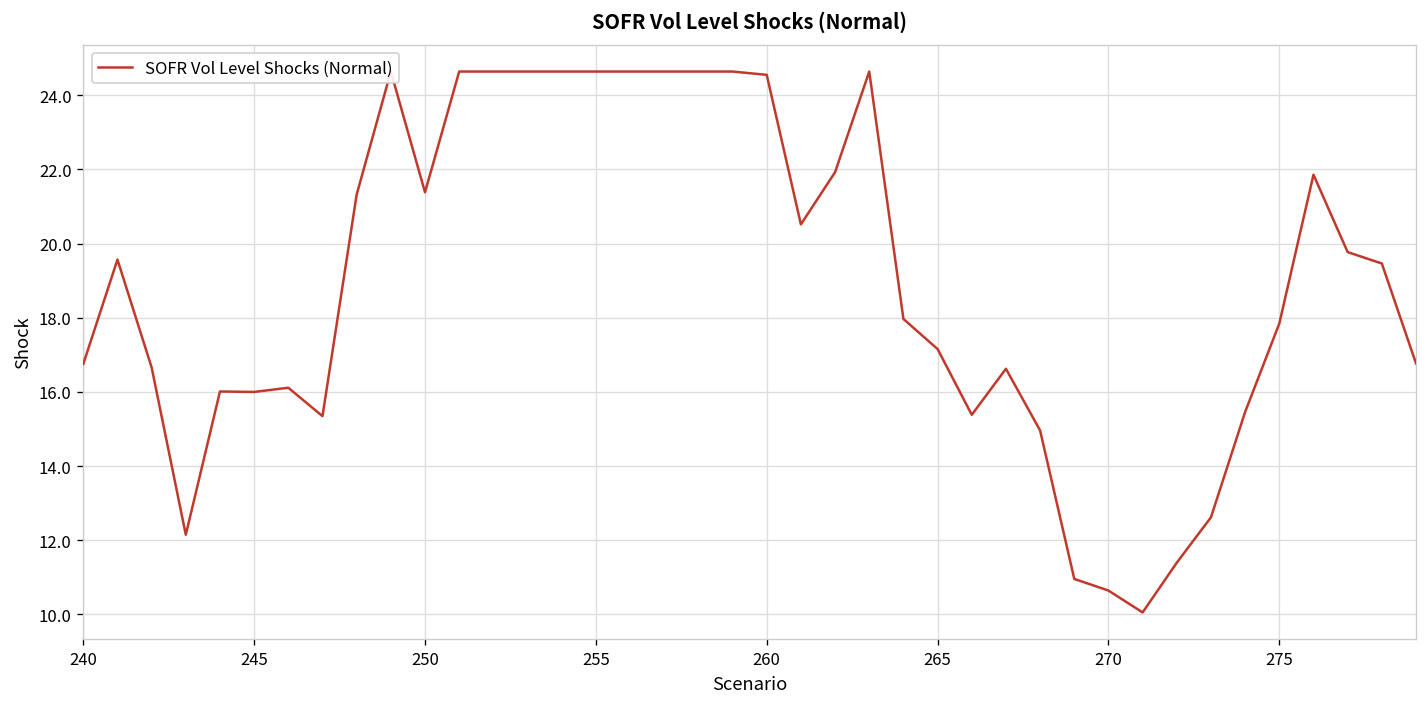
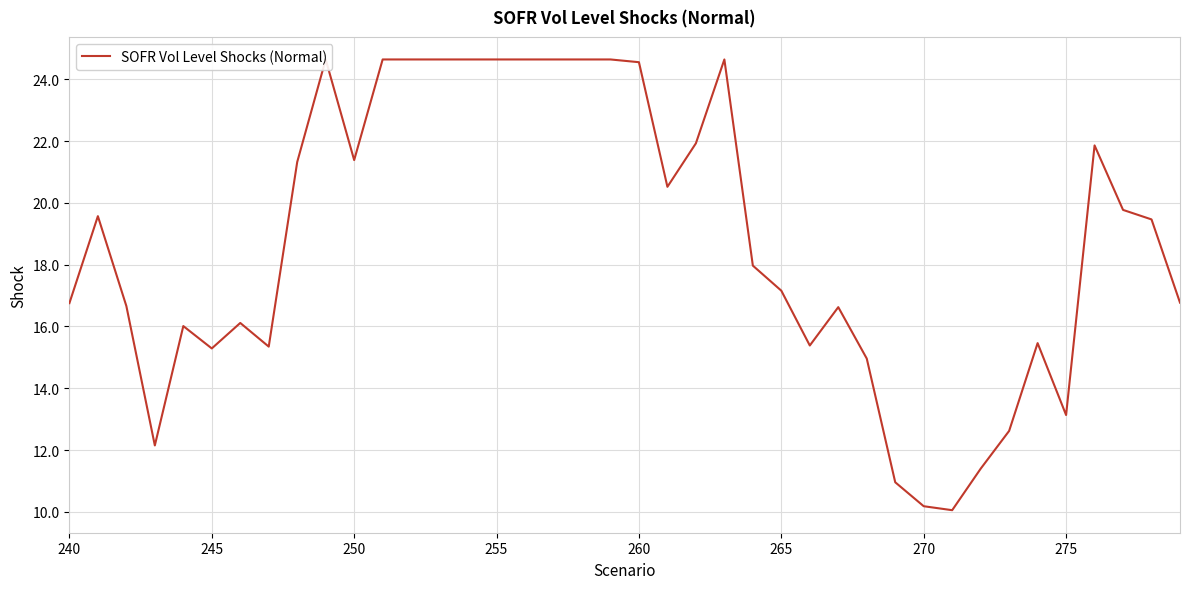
  {
    "240": 16.8,
-   "245": 16.0,
+   "245": 15.3,
    "250": 21.4,
    "255": 24.6,
    "260": 24.6,
    "265": 17.2,
-   "270": 10.6,
-   "275": 17.8
+   "270": 10.2,
+   "275": 13.1
  }
